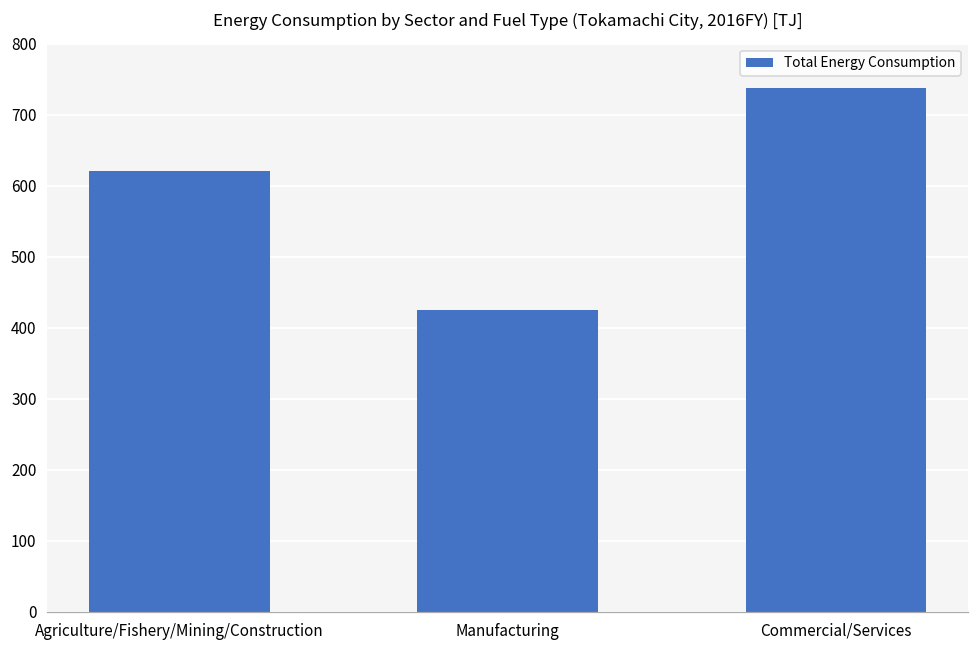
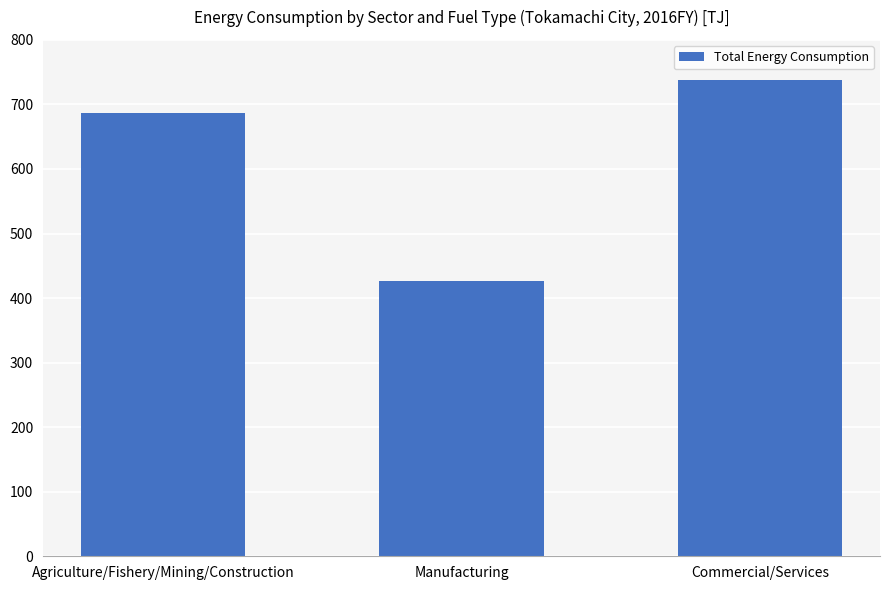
  {
-   "Agriculture/Fishery/Mining/Construction": 620,
+   "Agriculture/Fishery/Mining/Construction": 690,
    "Manufacturing": 430,
    "Commercial/Services": 740
  }
